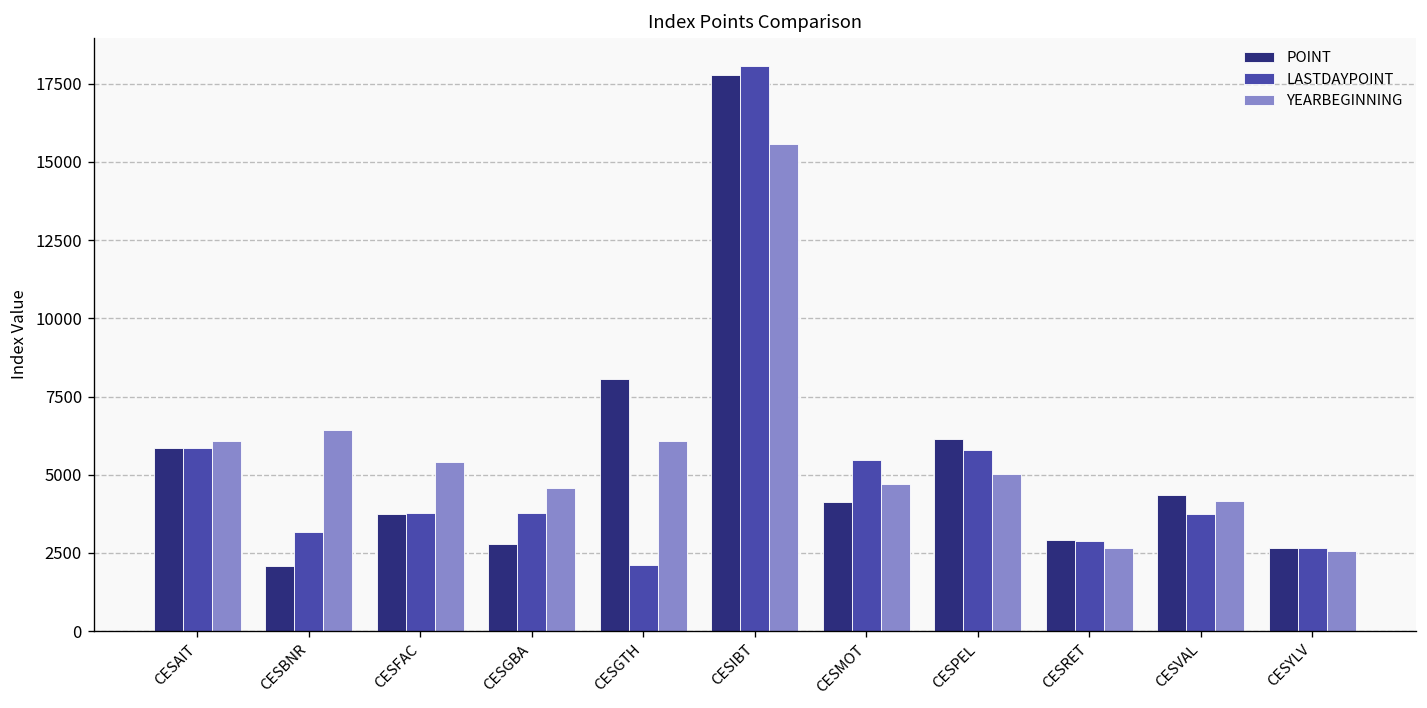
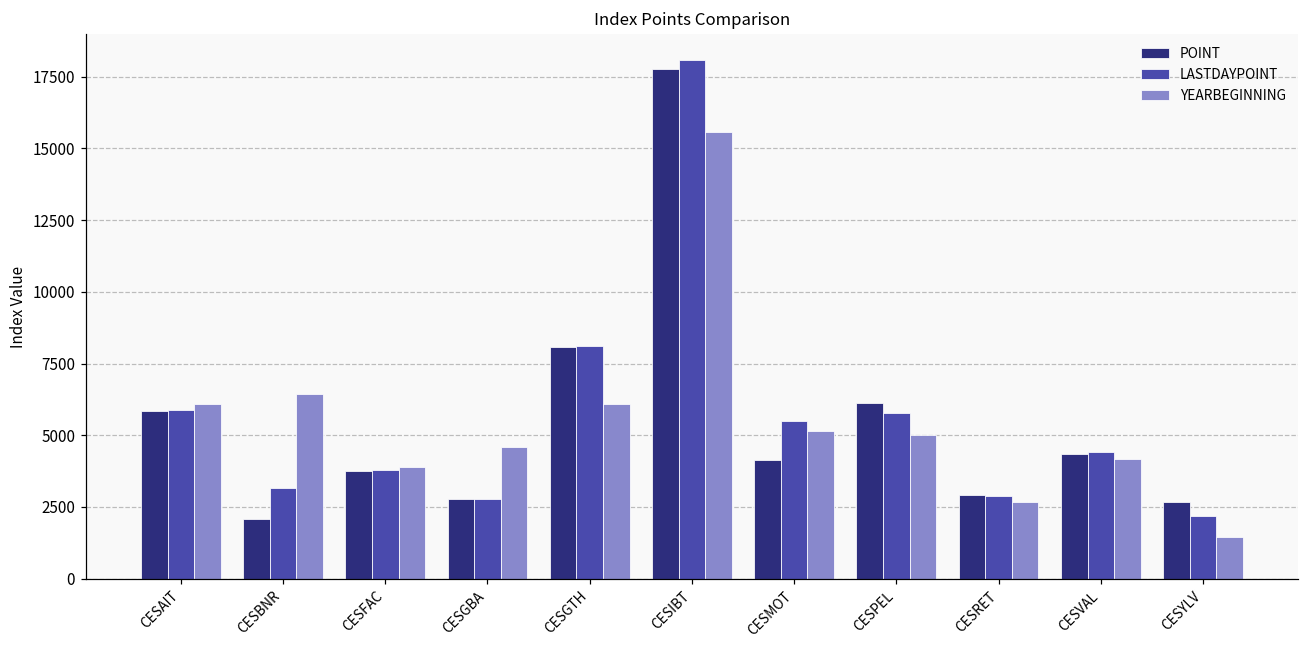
  {
    "POINT": {
      "CESAIT": 5900,
      "CESBNR": 2100,
      "CESFAC": 3800,
      "CESGBA": 2800,
      "CESGTH": 8100,
      "CESIBT": 17800,
      "CESMOT": 4100,
      "CESPEL": 6100,
      "CESRET": 2900,
      "CESVAL": 4400,
      "CESYLV": 2700
    },
    "LASTDAYPOINT": {
      "CESAIT": 5900,
      "CESBNR": 3200,
      "CESFAC": 3800,
-     "CESGBA": 3800,
-     "CESGTH": 2100,
+     "CESGBA": 2800,
+     "CESGTH": 8100,
      "CESIBT": 18100,
      "CESMOT": 5500,
      "CESPEL": 5800,
      "CESRET": 2900,
-     "CESVAL": 3800,
-     "CESYLV": 2700
+     "CESVAL": 4400,
+     "CESYLV": 2200
    },
    "YEARBEGINNING": {
      "CESAIT": 6100,
      "CESBNR": 6400,
-     "CESFAC": 5400,
+     "CESFAC": 3900,
      "CESGBA": 4600,
      "CESGTH": 6100,
      "CESIBT": 15600,
-     "CESMOT": 4700,
+     "CESMOT": 5100,
      "CESPEL": 5000,
      "CESRET": 2700,
      "CESVAL": 4200,
-     "CESYLV": 2600
+     "CESYLV": 1400
    }
  }
